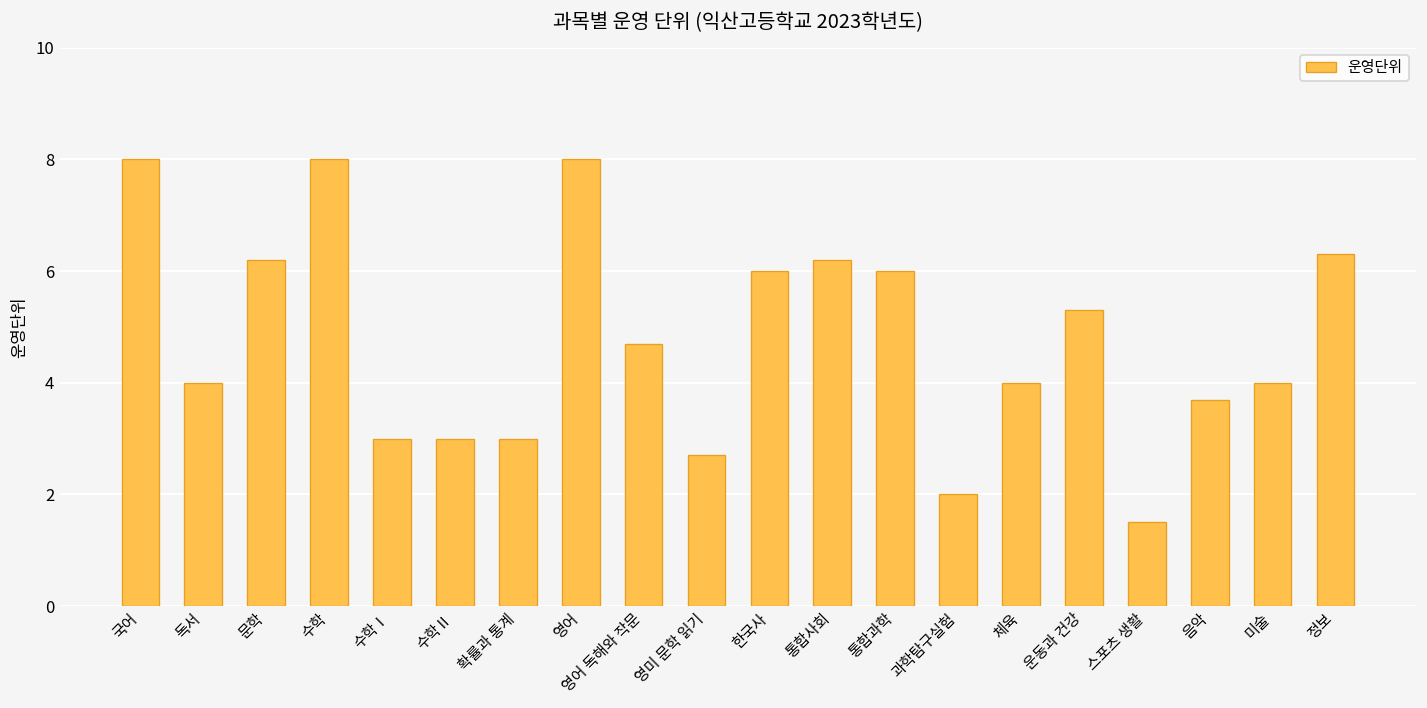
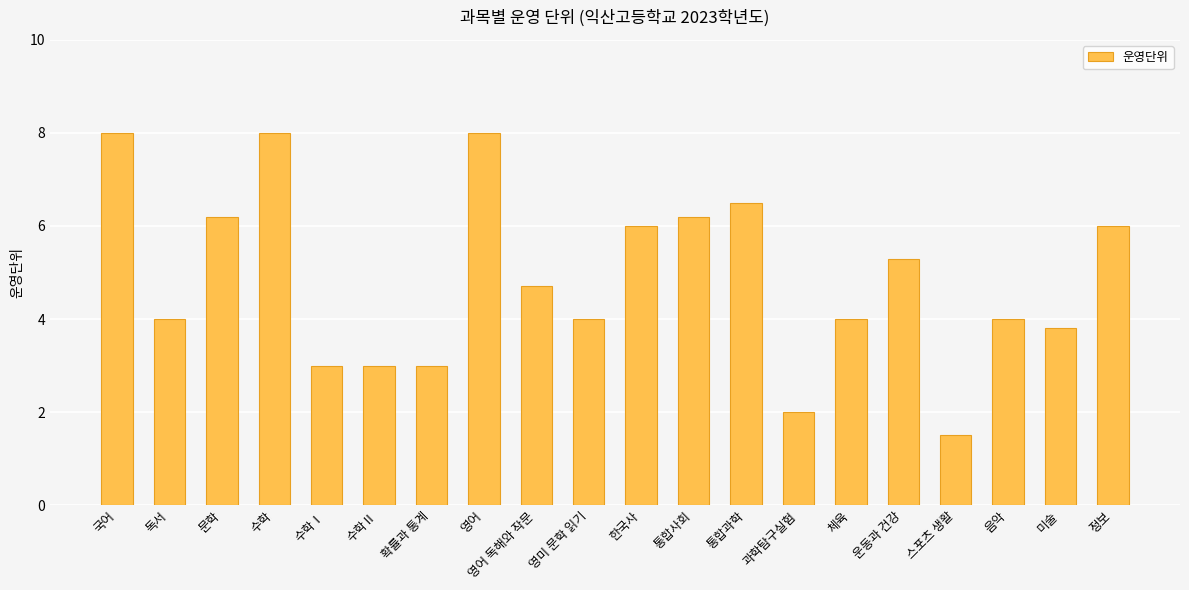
  {
    "국어": 8.0,
    "독서": 4.0,
    "문학": 6.2,
    "수학": 8.0,
    "수학Ⅰ": 3.0,
    "수학Ⅱ": 3.0,
    "확률과 통계": 3.0,
    "영어": 8.0,
    "영어 독해와 작문": 4.7,
-   "영미 문학 읽기": 2.7,
+   "영미 문학 읽기": 4.0,
    "한국사": 6.0,
    "통합사회": 6.2,
-   "통합과학": 6.0,
+   "통합과학": 6.5,
    "과학탐구실험": 2.0,
    "체육": 4.0,
    "운동과 건강": 5.3,
    "스포츠 생활": 1.5,
-   "음악": 3.7,
-   "미술": 4.0,
-   "정보": 6.3
+   "음악": 4.0,
+   "미술": 3.8,
+   "정보": 6.0
  }
